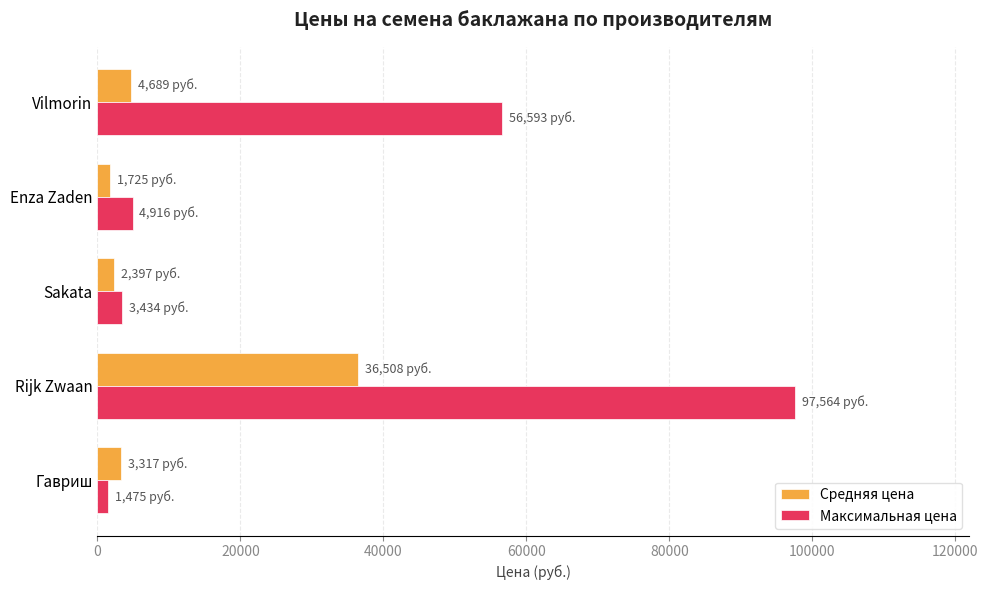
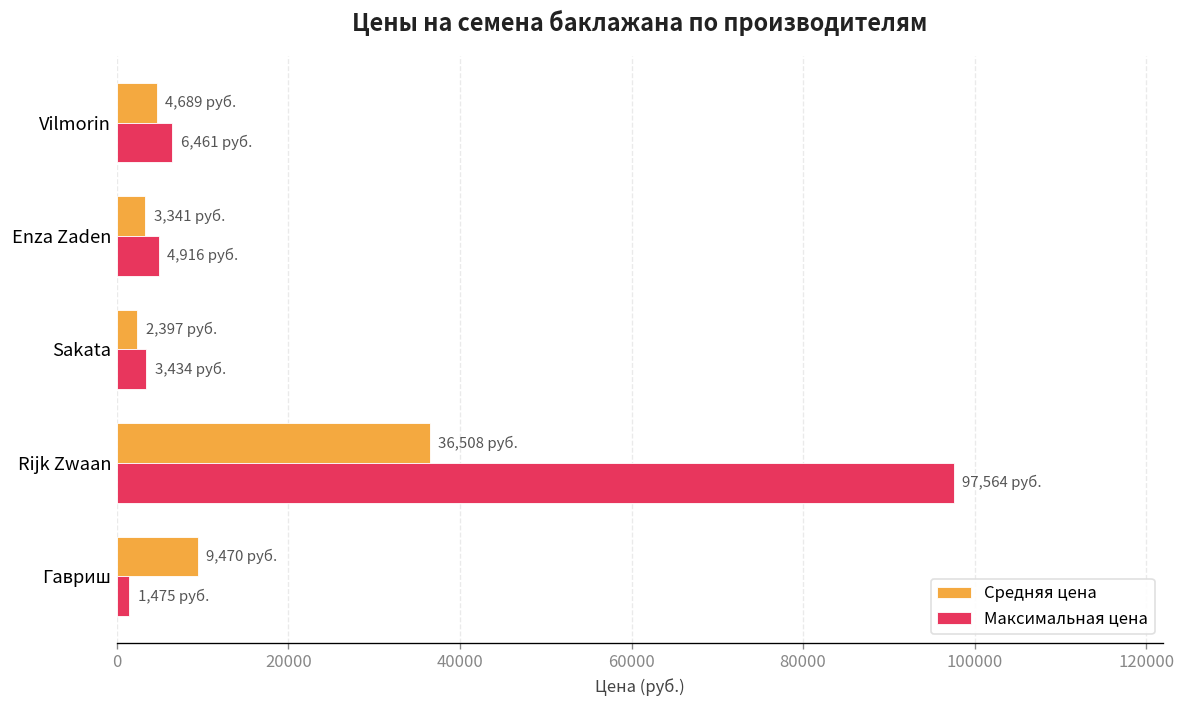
  {
    "Средняя цена": {
      "Vilmorin": "4,689",
-     "Enza Zaden": "1,725",
+     "Enza Zaden": "3,341",
      "Sakata": "2,397",
      "Rijk Zwaan": "36,508",
-     "Гавриш": "3,317"
+     "Гавриш": "9,470"
    },
    "Максимальная цена": {
-     "Vilmorin": "56,593",
+     "Vilmorin": "6,461",
      "Enza Zaden": "4,916",
      "Sakata": "3,434",
      "Rijk Zwaan": "97,564",
      "Гавриш": "1,475"
    }
  }
